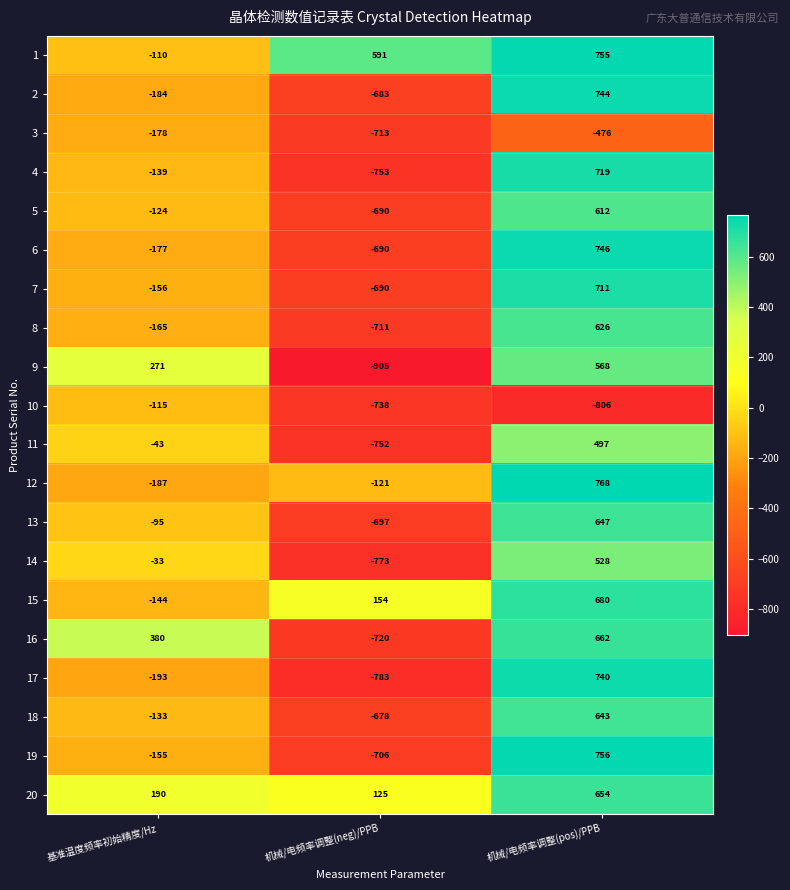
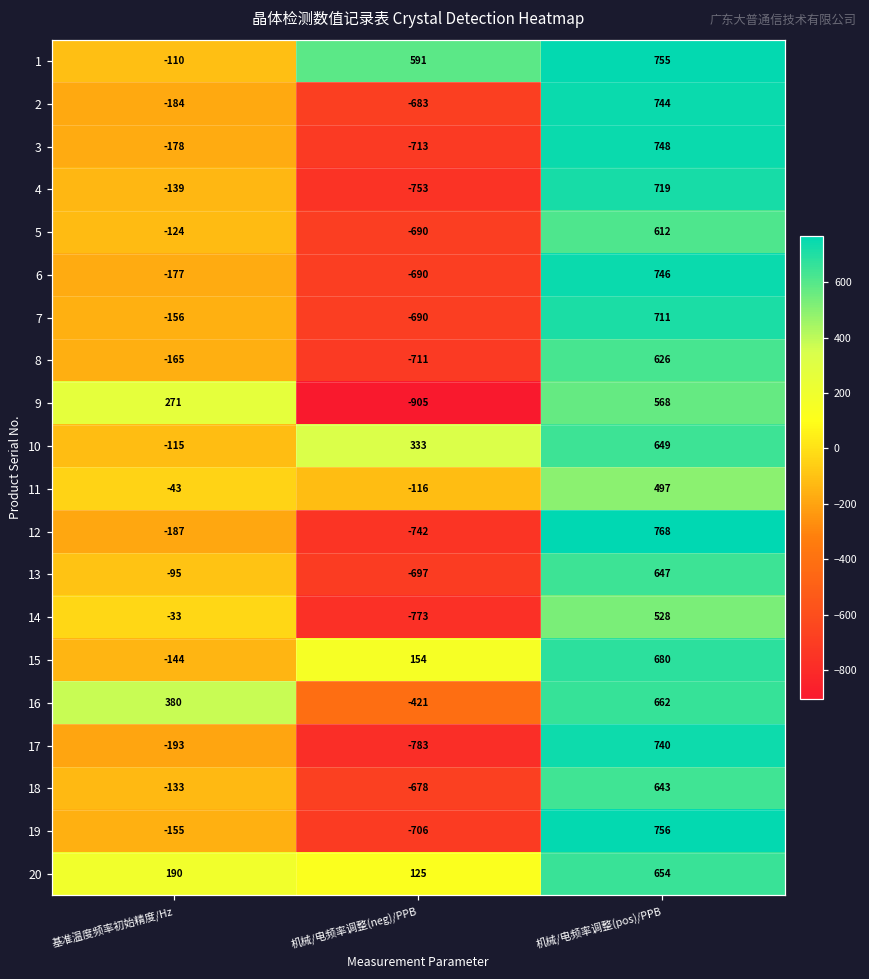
  {
    "1": {
      "基准温度频率初始精度/Hz": -110,
      "机械/电频率调整(neg)/PPB": 591,
      "机械/电频率调整(pos)/PPB": 755
    },
    "2": {
      "基准温度频率初始精度/Hz": -184,
      "机械/电频率调整(neg)/PPB": -683,
      "机械/电频率调整(pos)/PPB": 744
    },
    "3": {
      "基准温度频率初始精度/Hz": -178,
      "机械/电频率调整(neg)/PPB": -713,
-     "机械/电频率调整(pos)/PPB": -476
+     "机械/电频率调整(pos)/PPB": 748
    },
    "4": {
      "基准温度频率初始精度/Hz": -139,
      "机械/电频率调整(neg)/PPB": -753,
      "机械/电频率调整(pos)/PPB": 719
    },
    "5": {
      "基准温度频率初始精度/Hz": -124,
      "机械/电频率调整(neg)/PPB": -690,
      "机械/电频率调整(pos)/PPB": 612
    },
    "6": {
      "基准温度频率初始精度/Hz": -177,
      "机械/电频率调整(neg)/PPB": -690,
      "机械/电频率调整(pos)/PPB": 746
    },
    "7": {
      "基准温度频率初始精度/Hz": -156,
      "机械/电频率调整(neg)/PPB": -690,
      "机械/电频率调整(pos)/PPB": 711
    },
    "8": {
      "基准温度频率初始精度/Hz": -165,
      "机械/电频率调整(neg)/PPB": -711,
      "机械/电频率调整(pos)/PPB": 626
    },
    "9": {
      "基准温度频率初始精度/Hz": 271,
      "机械/电频率调整(neg)/PPB": -905,
      "机械/电频率调整(pos)/PPB": 568
    },
    "10": {
      "基准温度频率初始精度/Hz": -115,
-     "机械/电频率调整(neg)/PPB": -738,
-     "机械/电频率调整(pos)/PPB": -806
+     "机械/电频率调整(neg)/PPB": 333,
+     "机械/电频率调整(pos)/PPB": 649
    },
    "11": {
      "基准温度频率初始精度/Hz": -43,
-     "机械/电频率调整(neg)/PPB": -752,
+     "机械/电频率调整(neg)/PPB": -116,
      "机械/电频率调整(pos)/PPB": 497
    },
    "12": {
      "基准温度频率初始精度/Hz": -187,
-     "机械/电频率调整(neg)/PPB": -121,
+     "机械/电频率调整(neg)/PPB": -742,
      "机械/电频率调整(pos)/PPB": 768
    },
    "13": {
      "基准温度频率初始精度/Hz": -95,
      "机械/电频率调整(neg)/PPB": -697,
      "机械/电频率调整(pos)/PPB": 647
    },
    "14": {
      "基准温度频率初始精度/Hz": -33,
      "机械/电频率调整(neg)/PPB": -773,
      "机械/电频率调整(pos)/PPB": 528
    },
    "15": {
      "基准温度频率初始精度/Hz": -144,
      "机械/电频率调整(neg)/PPB": 154,
      "机械/电频率调整(pos)/PPB": 680
    },
    "16": {
      "基准温度频率初始精度/Hz": 380,
-     "机械/电频率调整(neg)/PPB": -720,
+     "机械/电频率调整(neg)/PPB": -421,
      "机械/电频率调整(pos)/PPB": 662
    },
    "17": {
      "基准温度频率初始精度/Hz": -193,
      "机械/电频率调整(neg)/PPB": -783,
      "机械/电频率调整(pos)/PPB": 740
    },
    "18": {
      "基准温度频率初始精度/Hz": -133,
      "机械/电频率调整(neg)/PPB": -678,
      "机械/电频率调整(pos)/PPB": 643
    },
    "19": {
      "基准温度频率初始精度/Hz": -155,
      "机械/电频率调整(neg)/PPB": -706,
      "机械/电频率调整(pos)/PPB": 756
    },
    "20": {
      "基准温度频率初始精度/Hz": 190,
      "机械/电频率调整(neg)/PPB": 125,
      "机械/电频率调整(pos)/PPB": 654
    }
  }
